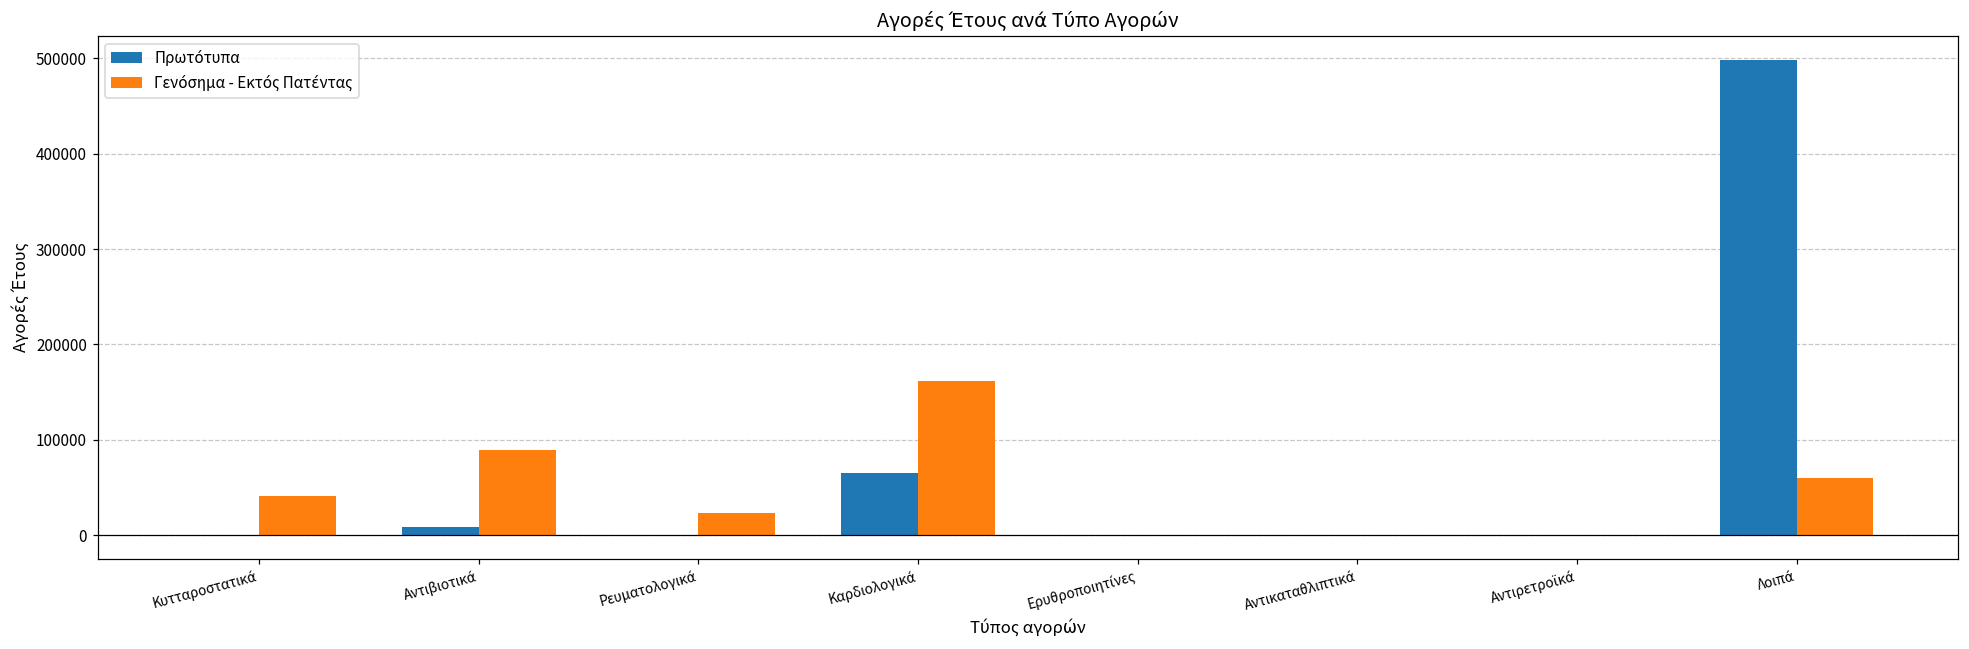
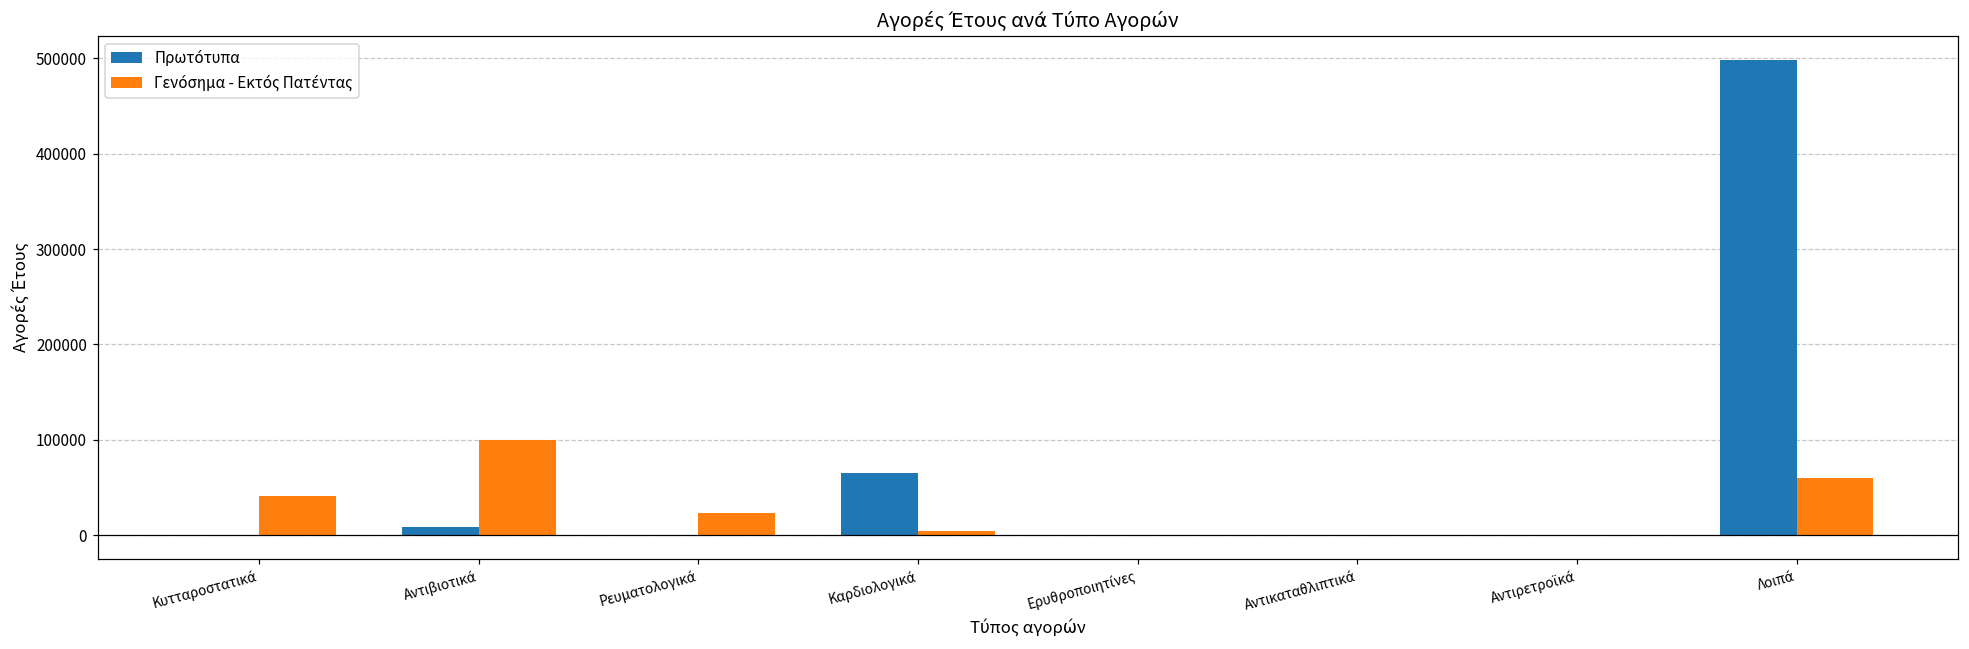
  {
    "Πρωτότυπα": {
      "Κυτταροστατικά": 0,
      "Αντιβιοτικά": 10000,
      "Ρευματολογικά": 0,
      "Καρδιολογικά": 70000,
      "Ερυθροποιητίνες": 0,
      "Αντιρετροϊκά": 0,
      "Λοιπά": 500000
    },
    "Γενόσημα - Εκτός Πατέντας": {
      "Κυτταροστατικά": 40000,
-     "Αντιβιοτικά": 90000,
+     "Αντιβιοτικά": 100000,
      "Ρευματολογικά": 20000,
-     "Καρδιολογικά": 160000,
+     "Καρδιολογικά": 0,
      "Ερυθροποιητίνες": 0,
      "Αντιρετροϊκά": 0,
      "Λοιπά": 60000
    }
  }
